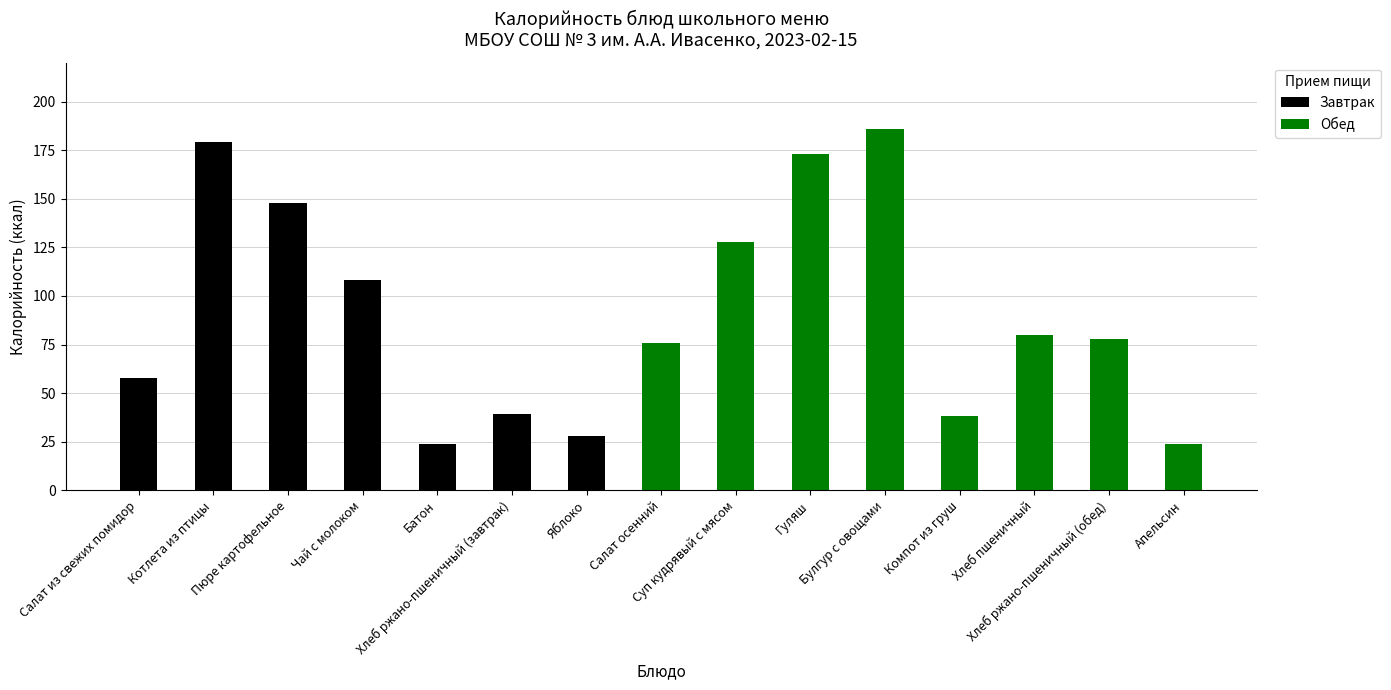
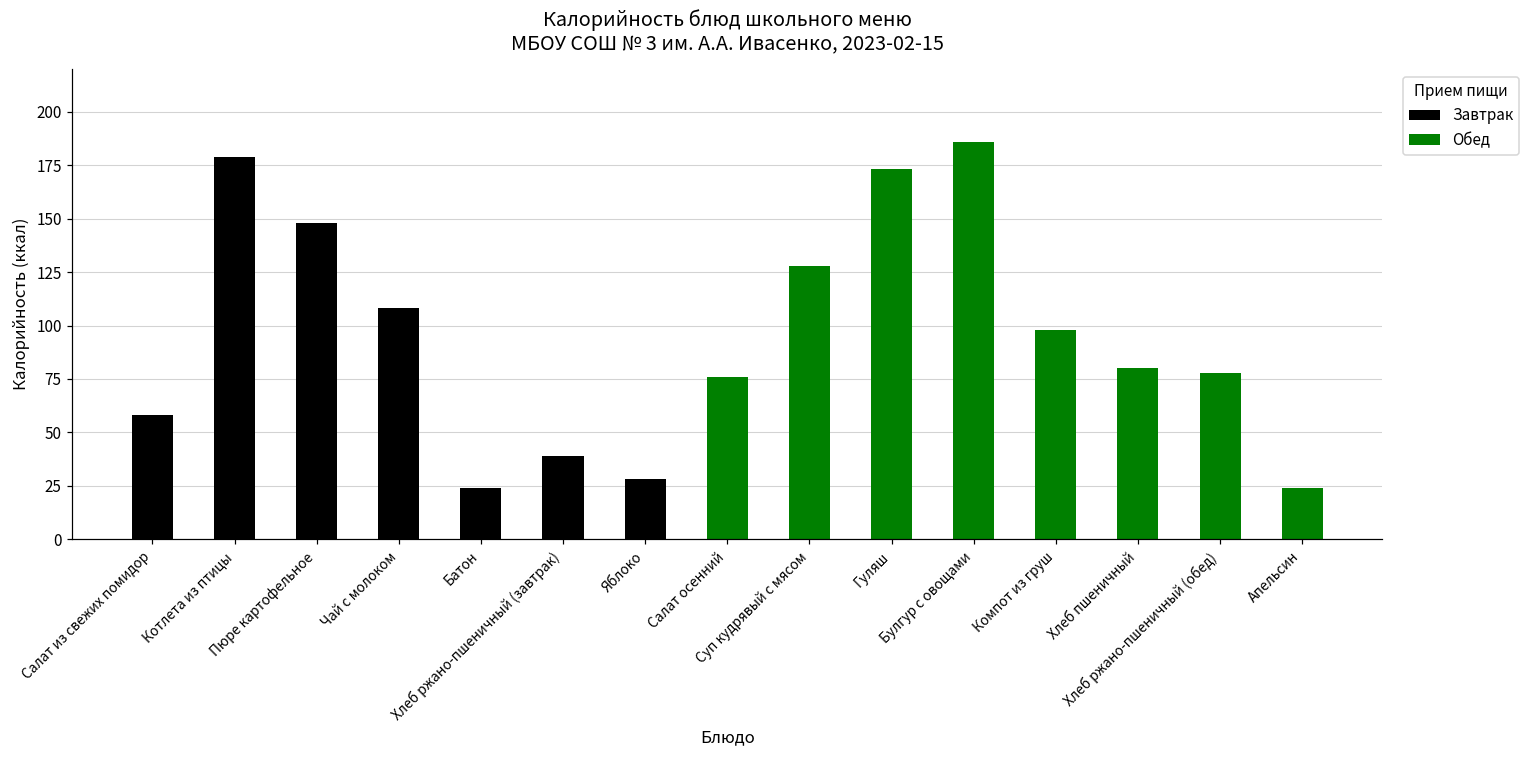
  {
    "Завтрак": {
      "Салат из свежих помидор": 58,
      "Котлета из птицы": 179,
      "Пюре картофельное": 148,
      "Чай с молоком": 108,
      "Батон": 24,
      "Хлеб ржано-пшеничный (завтрак)": 39,
      "Яблоко": 28,
      "Салат осенний": 0,
      "Суп кудрявый с мясом": 0,
      "Гуляш": 0,
      "Булгур с овощами": 0,
      "Компот из груш": 0,
      "Хлеб пшеничный": 0,
      "Хлеб ржано-пшеничный (обед)": 0,
      "Апельсин": 0
    },
    "Обед": {
-     "Компот из груш": 38
+     "Компот из груш": 98
    }
  }
